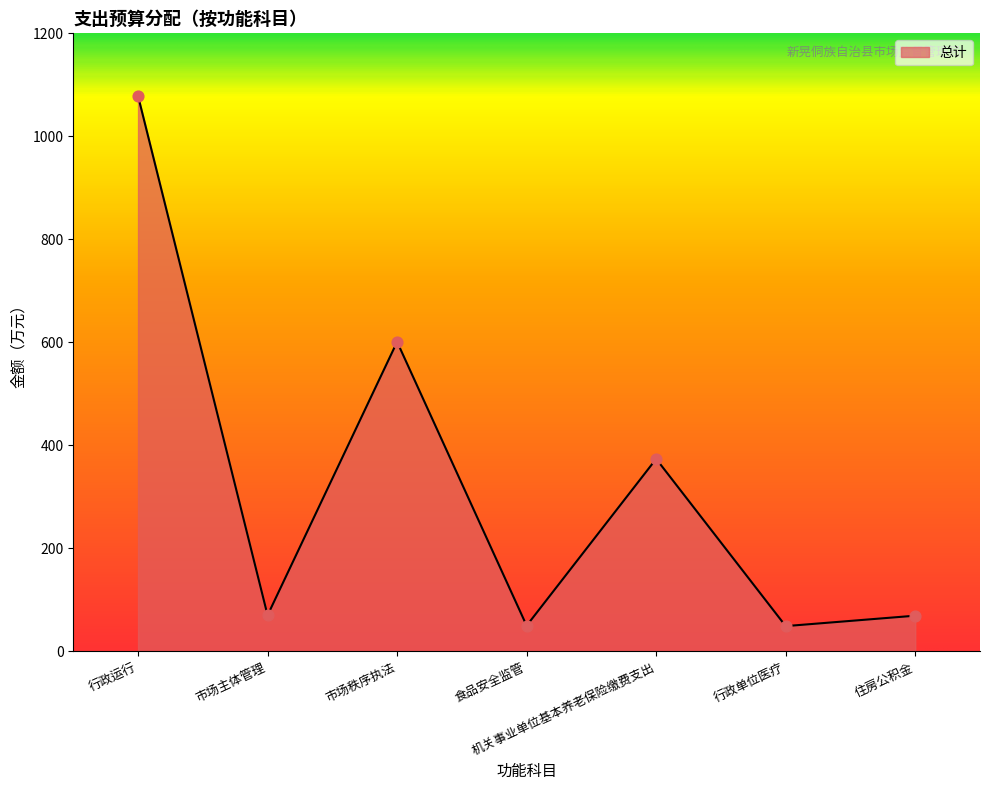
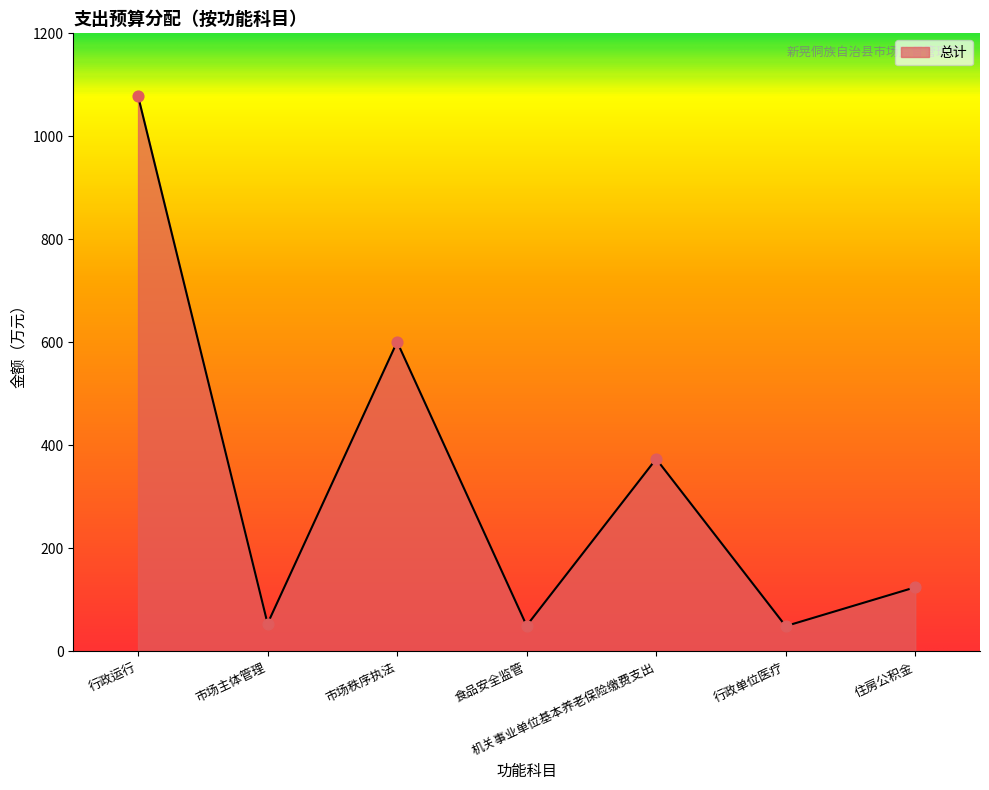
  {
    "行政运行": 1080,
-   "市场主体管理": 70,
+   "市场主体管理": 50,
    "市场秩序执法": 600,
    "食品安全监管": 50,
    "机关事业单位基本养老保险缴费支出": 370,
    "行政单位医疗": 50,
-   "住房公积金": 70
+   "住房公积金": 120
  }
